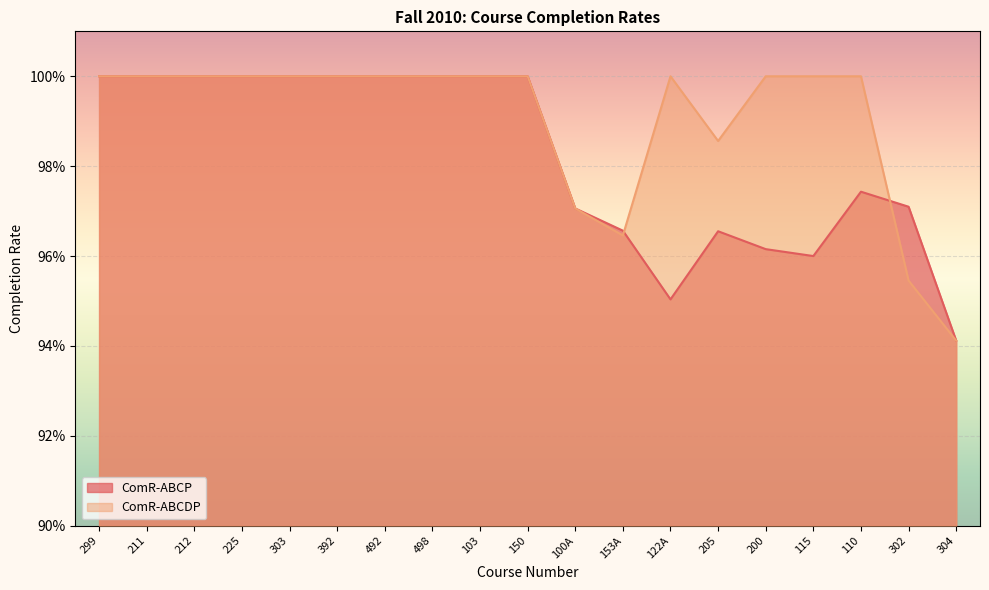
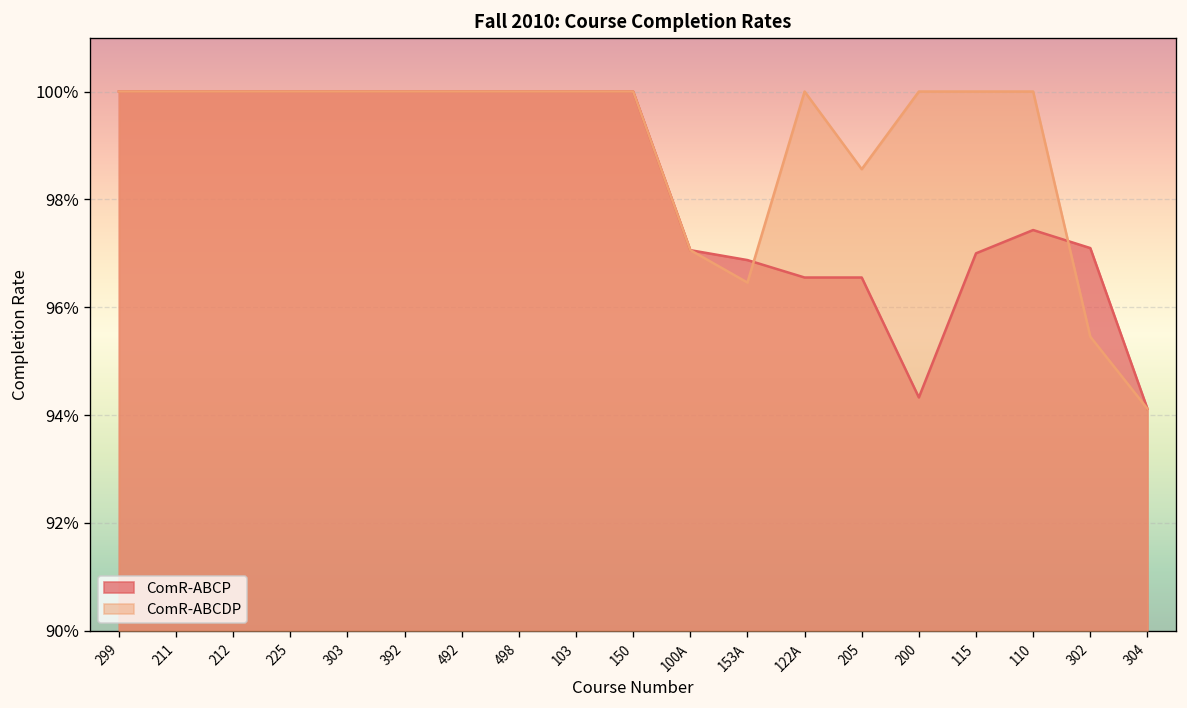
  {
    "ComR-ABCP": {
-     "153A": "96.6%",
-     "122A": "95.0%",
+     "153A": "96.9%",
+     "122A": "96.6%",
      "205": "96.6%",
-     "200": "96.2%",
-     "115": "96.0%",
+     "200": "94.3%",
+     "115": "97.0%",
      "110": "97.4%",
      "302": "97.1%"
    },
    "ComR-ABCDP": {
      "153A": "96.5%",
      "122A": "100.0%",
      "205": "98.6%",
      "200": "100.0%",
      "115": "100.0%",
      "110": "100.0%",
      "302": "95.5%"
    }
  }
